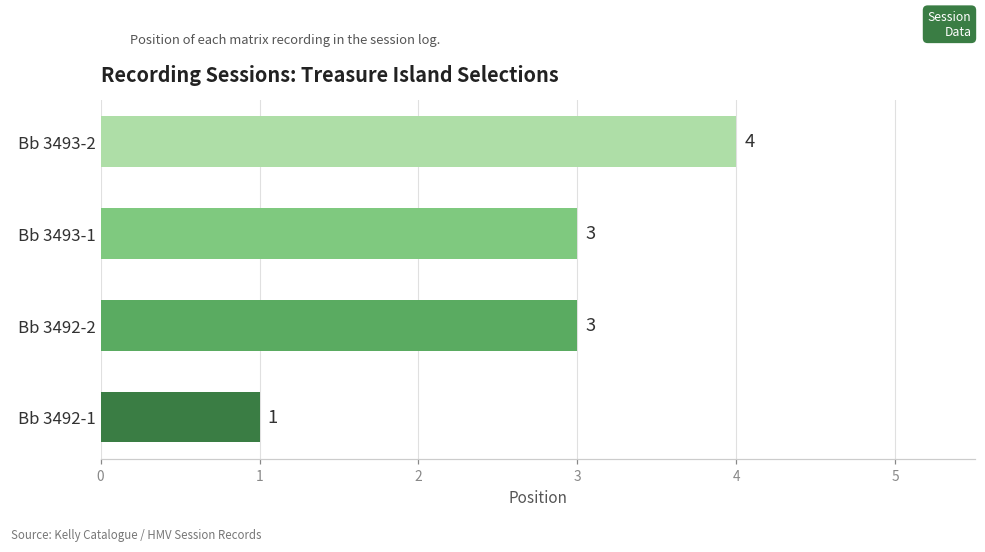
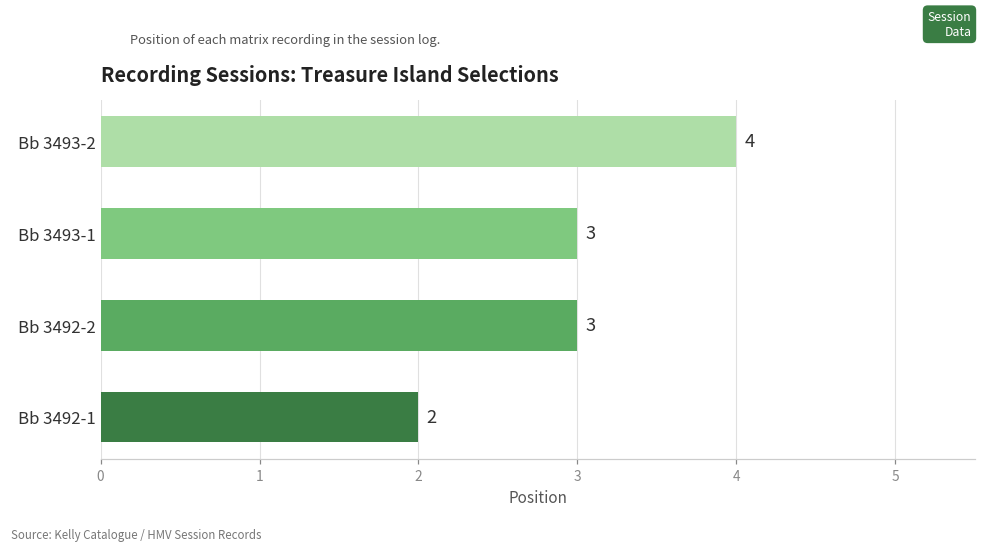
  {
    "Bb 3493-2": 4,
    "Bb 3493-1": 3,
    "Bb 3492-2": 3,
-   "Bb 3492-1": 1
+   "Bb 3492-1": 2
  }
